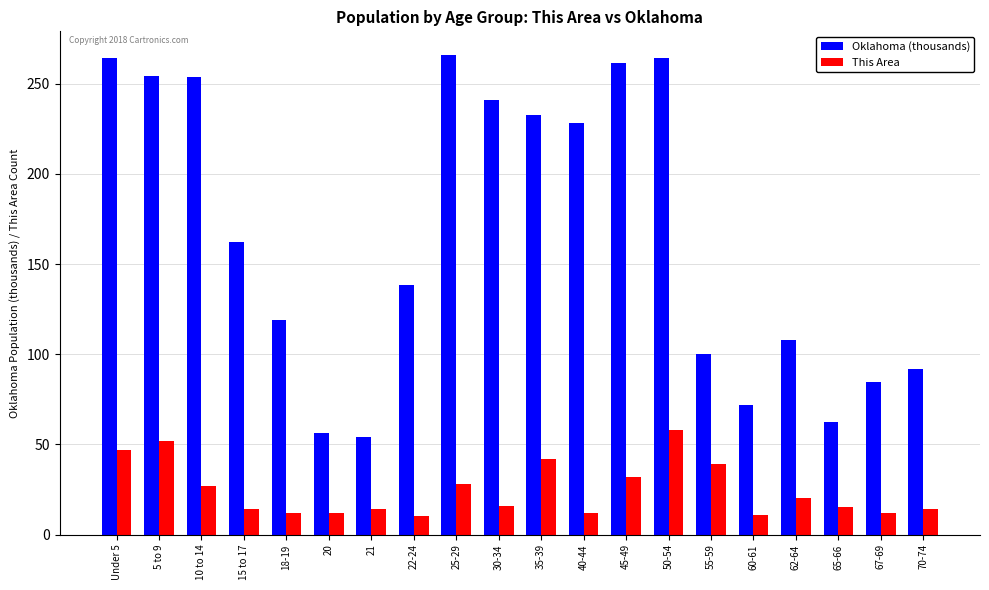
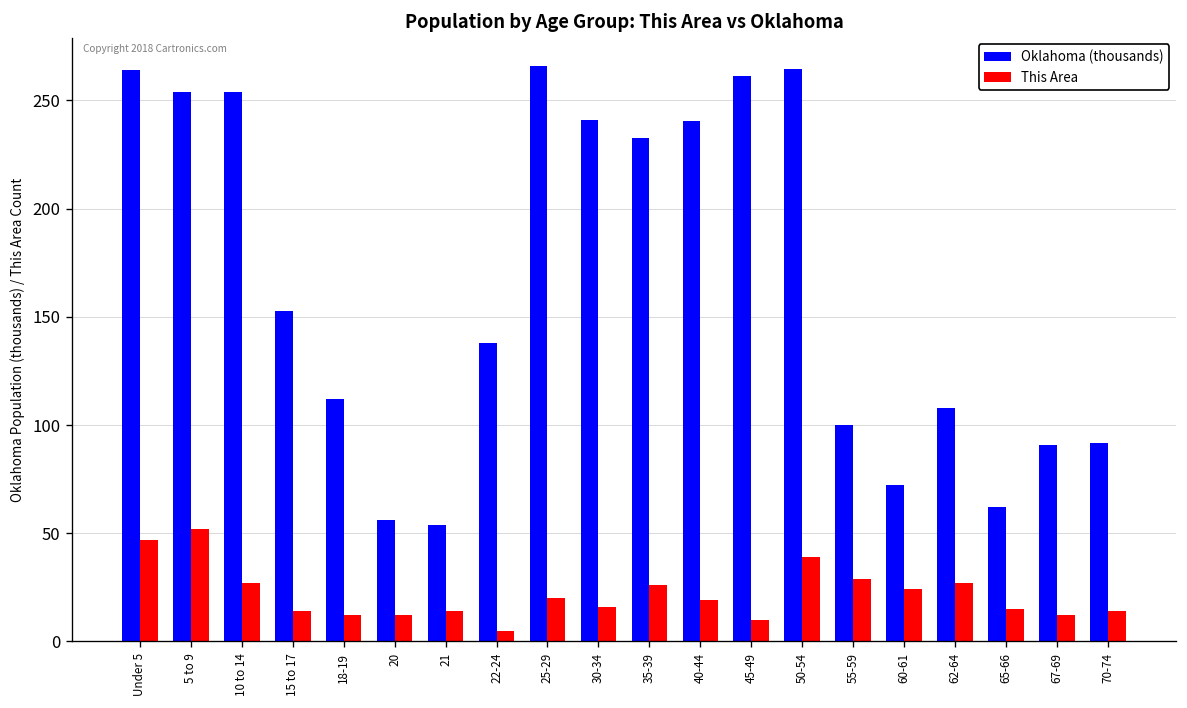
  {
    "Oklahoma (thousands)": {
      "5 to 9": 254,
      "10 to 14": 254,
-     "15 to 17": 162,
-     "18-19": 119,
+     "15 to 17": 153,
+     "18-19": 112,
      "20": 56,
      "21": 54,
      "22-24": 138,
      "25-29": 266,
      "30-34": 241,
      "35-39": 233,
-     "40-44": 228,
+     "40-44": 241,
      "45-49": 261,
      "50-54": 264,
      "55-59": 100,
      "60-61": 72,
      "62-64": 108,
      "65-66": 62,
-     "67-69": 85,
+     "67-69": 91,
      "70-74": 92
    },
    "This Area": {
      "Under 5": 47,
      "5 to 9": 52,
      "10 to 14": 27,
      "15 to 17": 14,
      "18-19": 12,
      "20": 12,
      "21": 14,
-     "22-24": 10,
-     "25-29": 28,
+     "22-24": 5,
+     "25-29": 20,
      "30-34": 16,
-     "35-39": 42,
-     "40-44": 12,
-     "45-49": 32,
-     "50-54": 58,
-     "55-59": 39,
-     "60-61": 11,
-     "62-64": 20,
+     "35-39": 26,
+     "40-44": 19,
+     "45-49": 10,
+     "50-54": 39,
+     "55-59": 29,
+     "60-61": 24,
+     "62-64": 27,
      "65-66": 15,
      "67-69": 12,
      "70-74": 14
    }
  }
